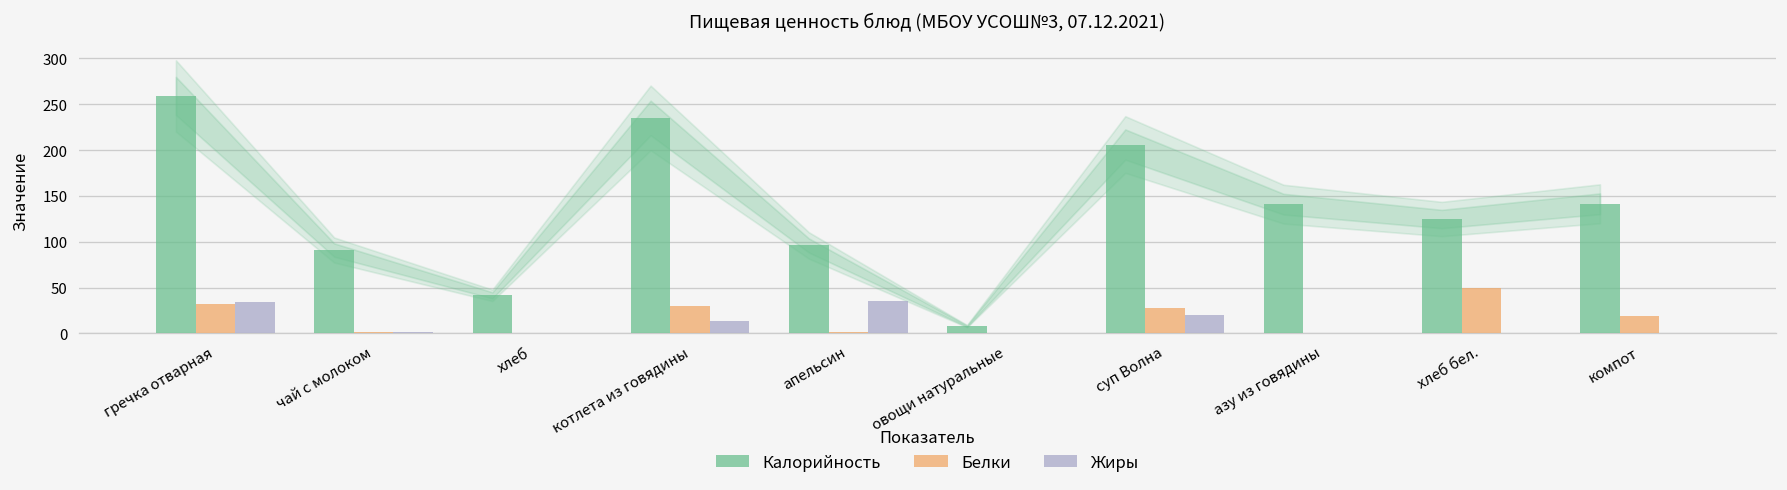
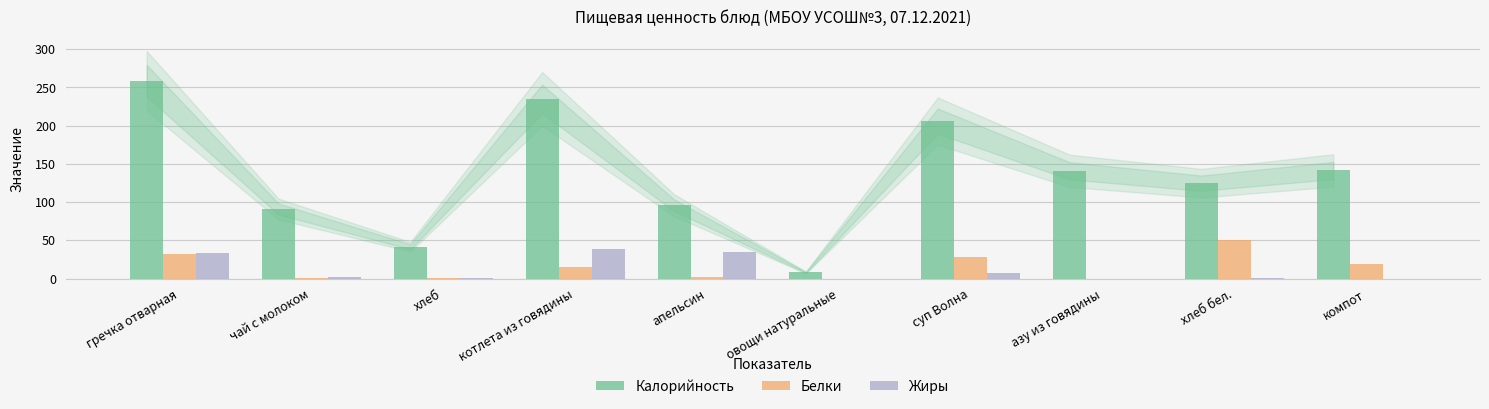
  {
    "Белки": {
      "гречка отварная": 30,
-     "котлета из говядины": 30,
+     "котлета из говядины": 20,
      "овощи натуральные": 0,
      "суп Волна": 30,
      "азу из говядины": 0,
      "хлеб бел.": 50,
      "компот": 20
    },
    "Жиры": {
      "гречка отварная": 30,
-     "котлета из говядины": 10,
+     "котлета из говядины": 40,
      "апельсин": 40,
      "овощи натуральные": 0,
-     "суп Волна": 20,
+     "суп Волна": 10,
      "азу из говядины": 0,
      "компот": 0
    }
  }
